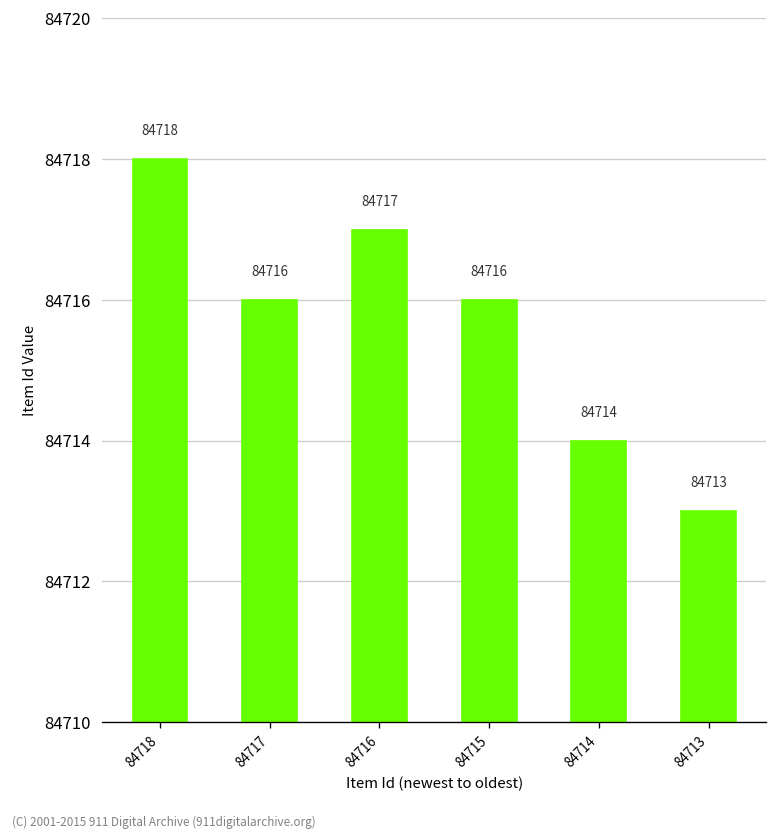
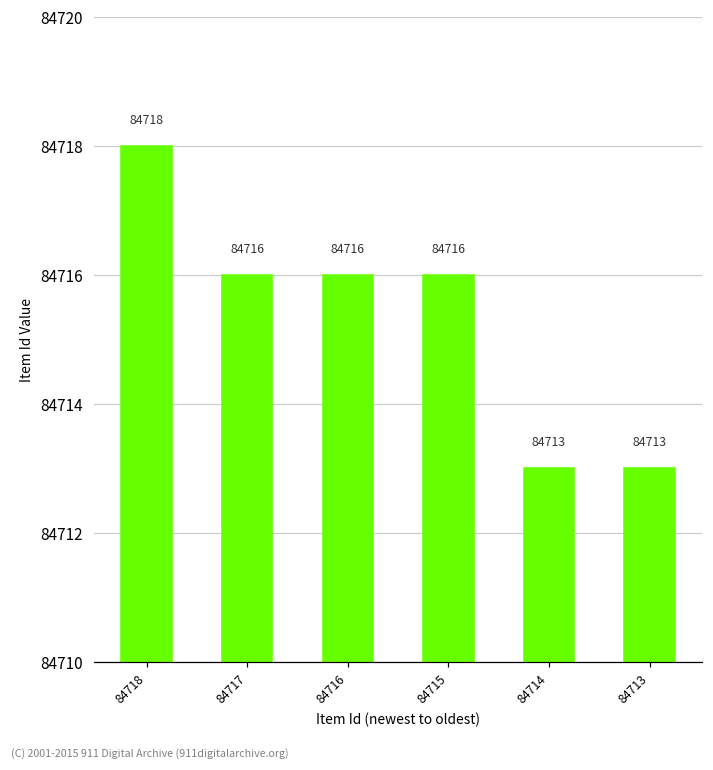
  {
    "84718": 84718,
    "84717": 84716,
-   "84716": 84717,
+   "84716": 84716,
    "84715": 84716,
-   "84714": 84714,
+   "84714": 84713,
    "84713": 84713
  }
